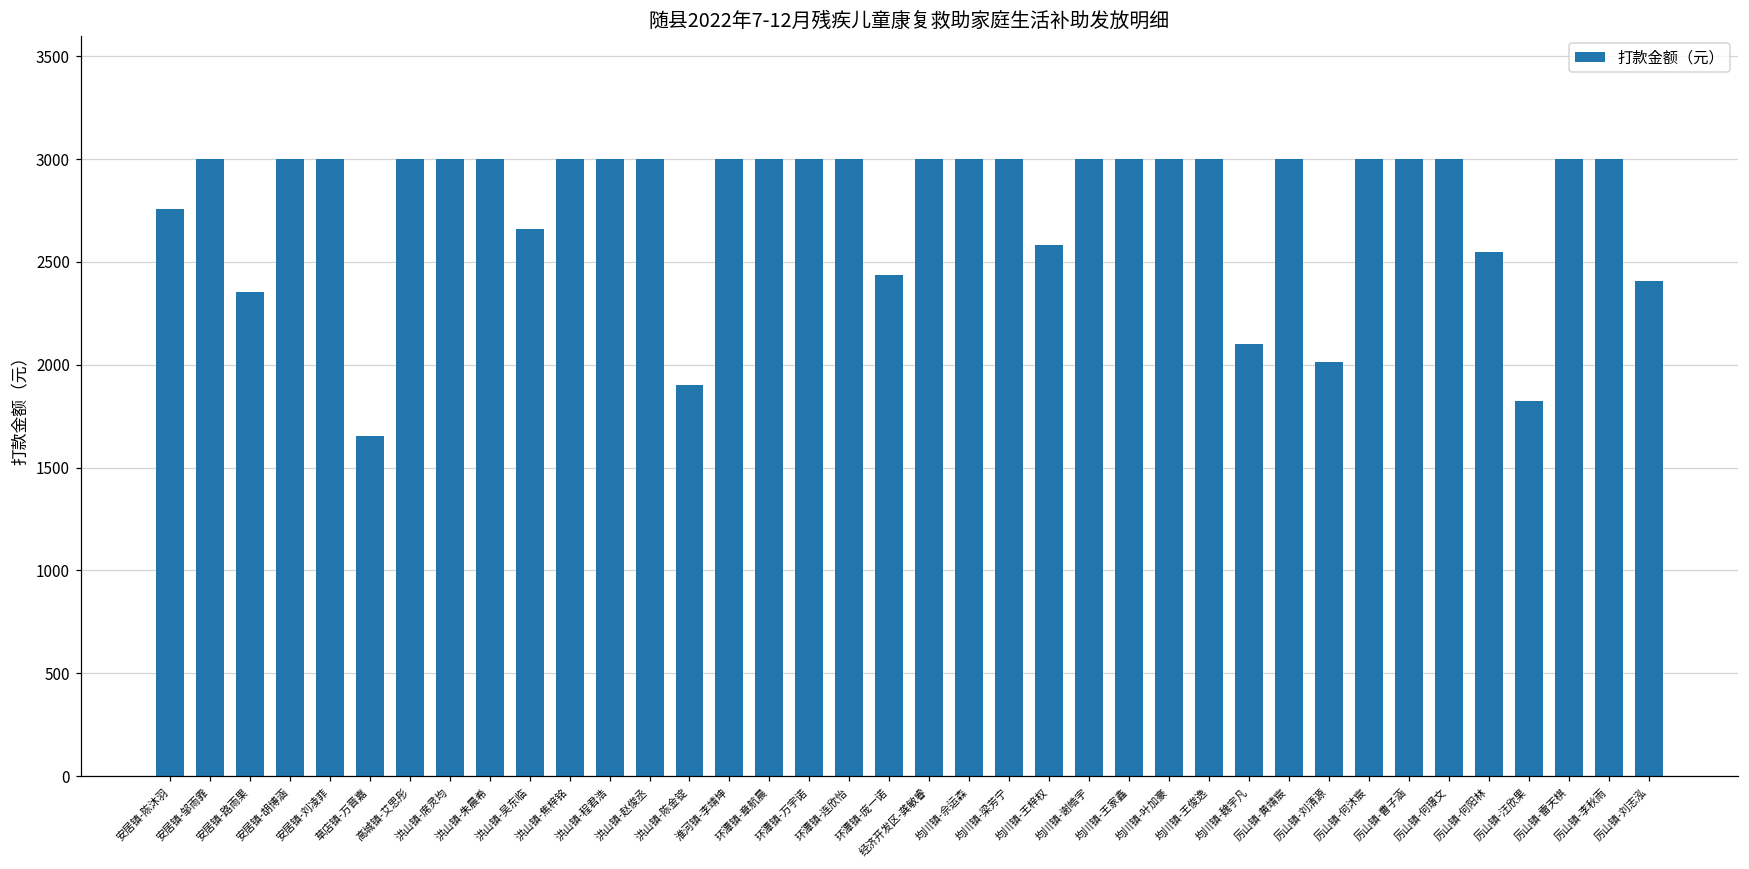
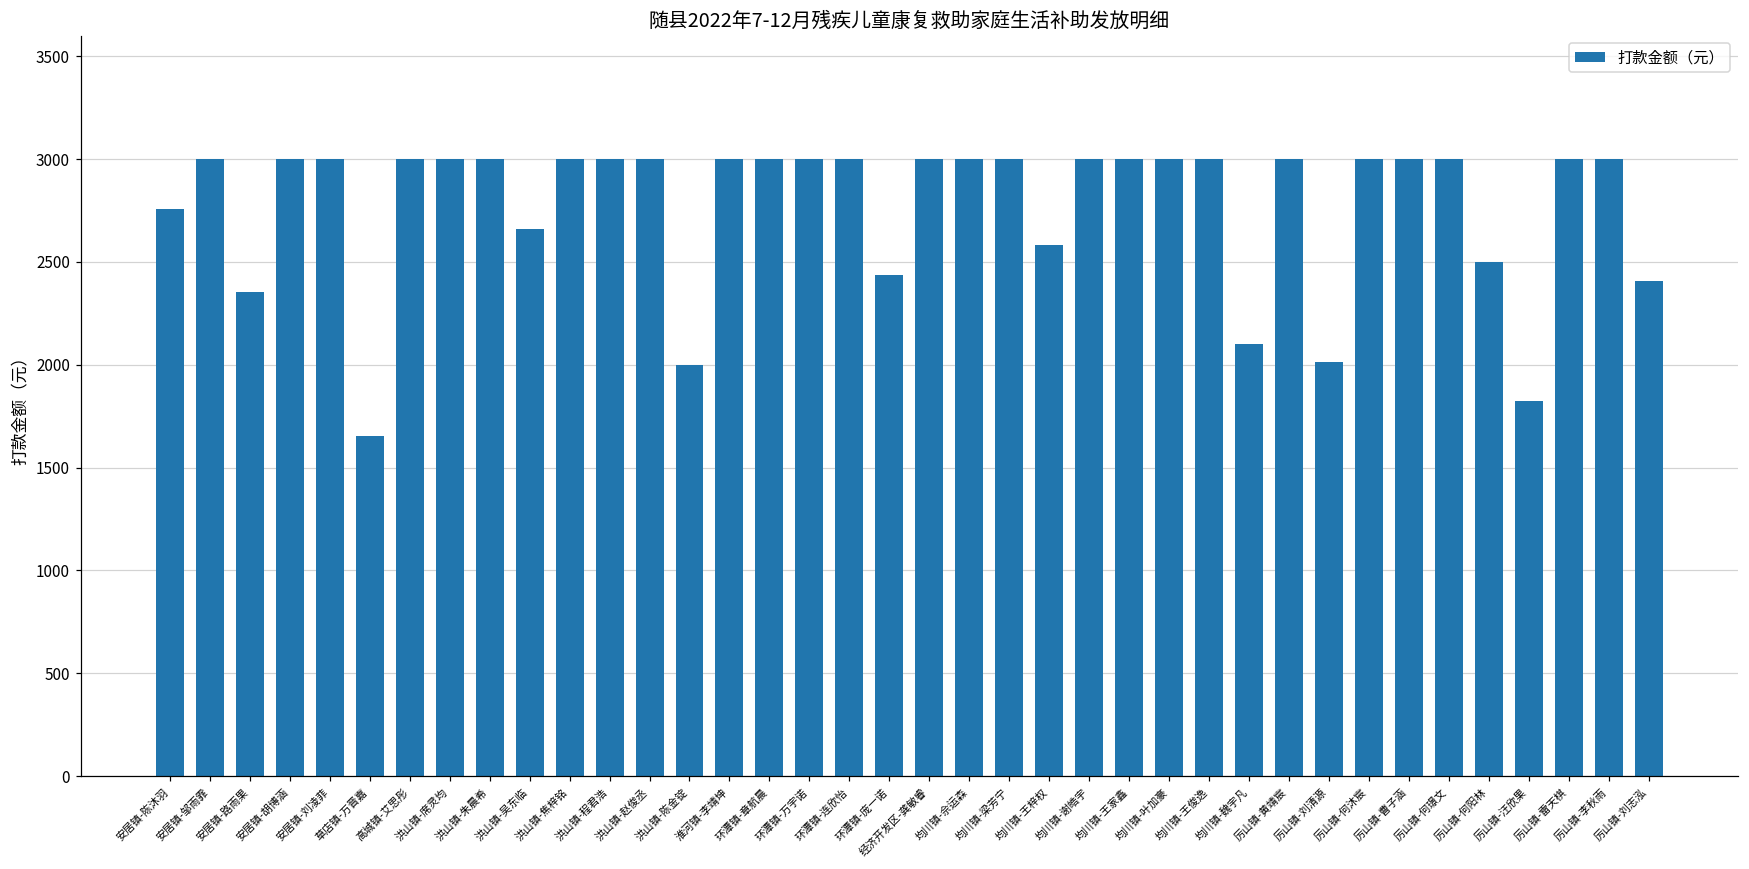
  {
    "安居镇-陈沐羽": 2760,
    "安居镇-邹雨霏": 3000,
    "安居镇-路雨果": 2360,
    "安居镇-胡博涵": 3000,
    "安居镇-刘凌菲": 3000,
    "草店镇-万晋嘉": 1660,
    "高城镇-艾思彤": 3000,
    "洪山镇-席灵均": 3000,
    "洪山镇-朱晨希": 3000,
    "洪山镇-吴东临": 2660,
    "洪山镇-焦梓铭": 3000,
    "洪山镇-程君浩": 3000,
    "洪山镇-赵俊丞": 3000,
-   "洪山镇-陈金锭": 1900,
+   "洪山镇-陈金锭": 2000,
    "淮河镇-李靖坤": 3000,
    "环潭镇-章航晨": 3000,
    "环潭镇-万宇诺": 3000,
    "环潭镇-连欣怡": 3000,
    "环潭镇-庞一诺": 2430,
    "经济开发区-龚敏睿": 3000,
    "均川镇-佘运森": 3000,
    "均川镇-梁芳宁": 3000,
    "均川镇-王梓权": 2580,
    "均川镇-谢皓宇": 3000,
    "均川镇-王家鑫": 3000,
    "均川镇-叶加豪": 3000,
    "均川镇-王俊逸": 3000,
    "均川镇-魏宇凡": 2100,
    "厉山镇-黄靖宸": 3000,
    "厉山镇-刘清源": 2010,
    "厉山镇-何沐宸": 3000,
    "厉山镇-曹子涵": 3000,
    "厉山镇-何璟文": 3000,
-   "厉山镇-何阳林": 2550,
+   "厉山镇-何阳林": 2500,
    "厉山镇-汪欣果": 1820,
    "厉山镇-雷天棋": 3000,
    "厉山镇-李秋雨": 3000,
    "厉山镇-刘志泓": 2410
  }
